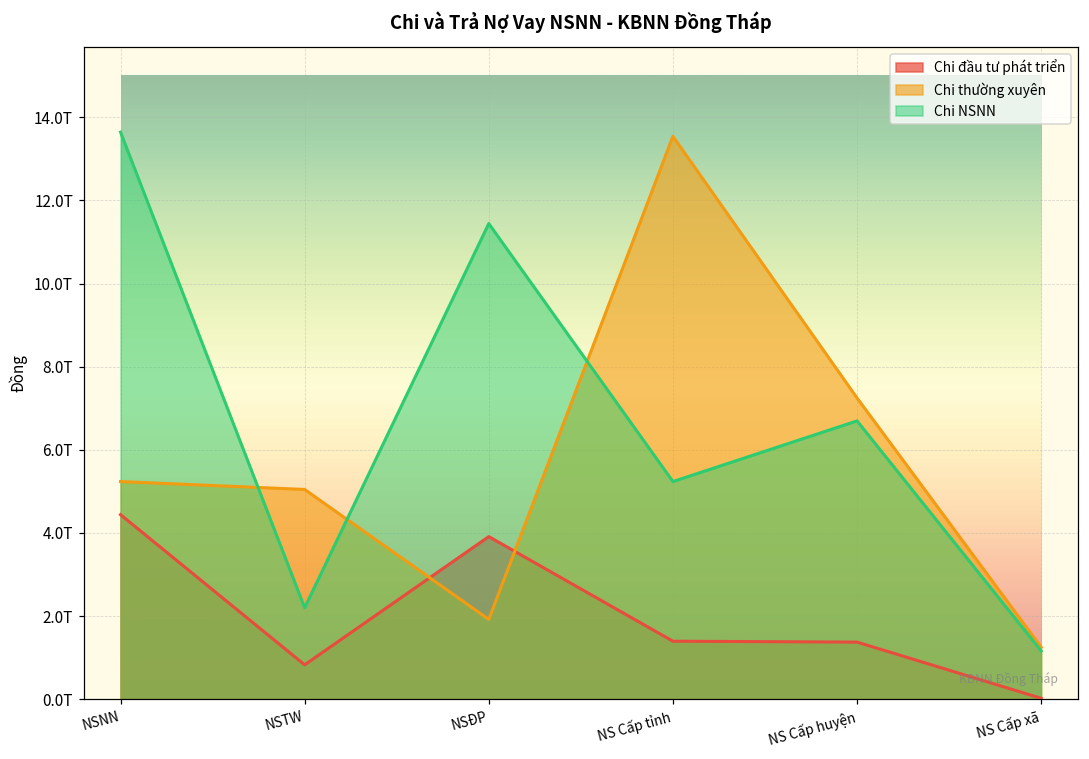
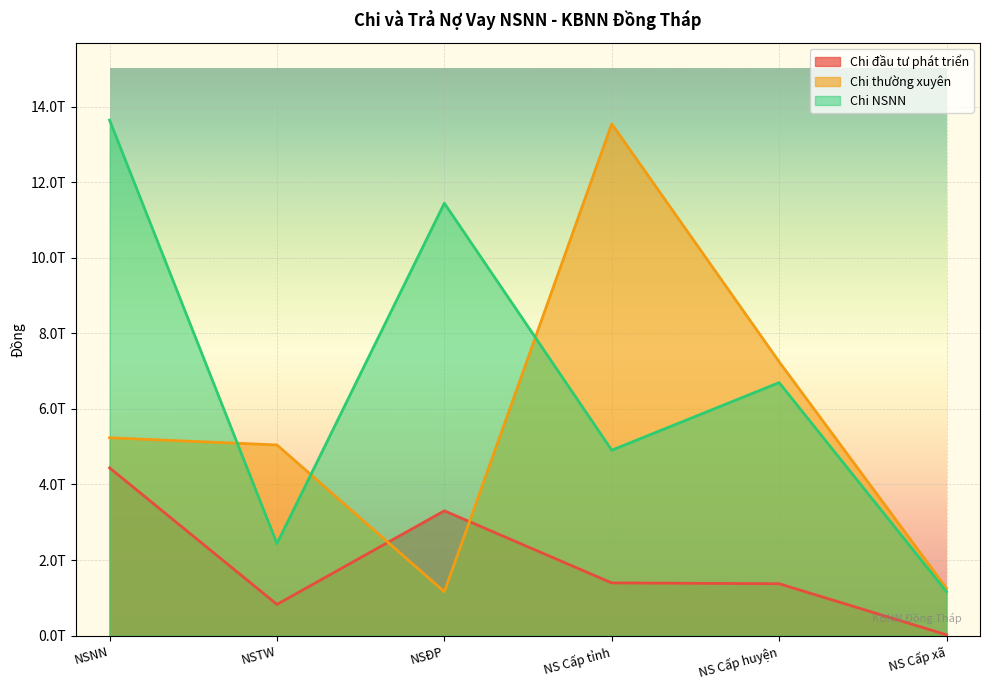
  {
    "Chi đầu tư phát triển": {
      "NSNN": "4.4T",
      "NSTW": "0.8T",
-     "NSĐP": "3.9T",
+     "NSĐP": "3.3T",
      "NS Cấp tỉnh": "1.4T",
      "NS Cấp huyện": "1.4T",
      "NS Cấp xã": "0.0T"
    },
    "Chi thường xuyên": {
      "NSNN": "5.2T",
      "NSTW": "5.0T",
-     "NSĐP": "1.9T",
+     "NSĐP": "1.2T",
      "NS Cấp tỉnh": "13.5T",
      "NS Cấp huyện": "7.2T",
      "NS Cấp xã": "1.3T"
    },
    "Chi NSNN": {
      "NSNN": "13.6T",
-     "NSTW": "2.2T",
+     "NSTW": "2.4T",
      "NSĐP": "11.4T",
-     "NS Cấp tỉnh": "5.2T",
+     "NS Cấp tỉnh": "4.9T",
      "NS Cấp huyện": "6.7T",
      "NS Cấp xã": "1.2T"
    }
  }
